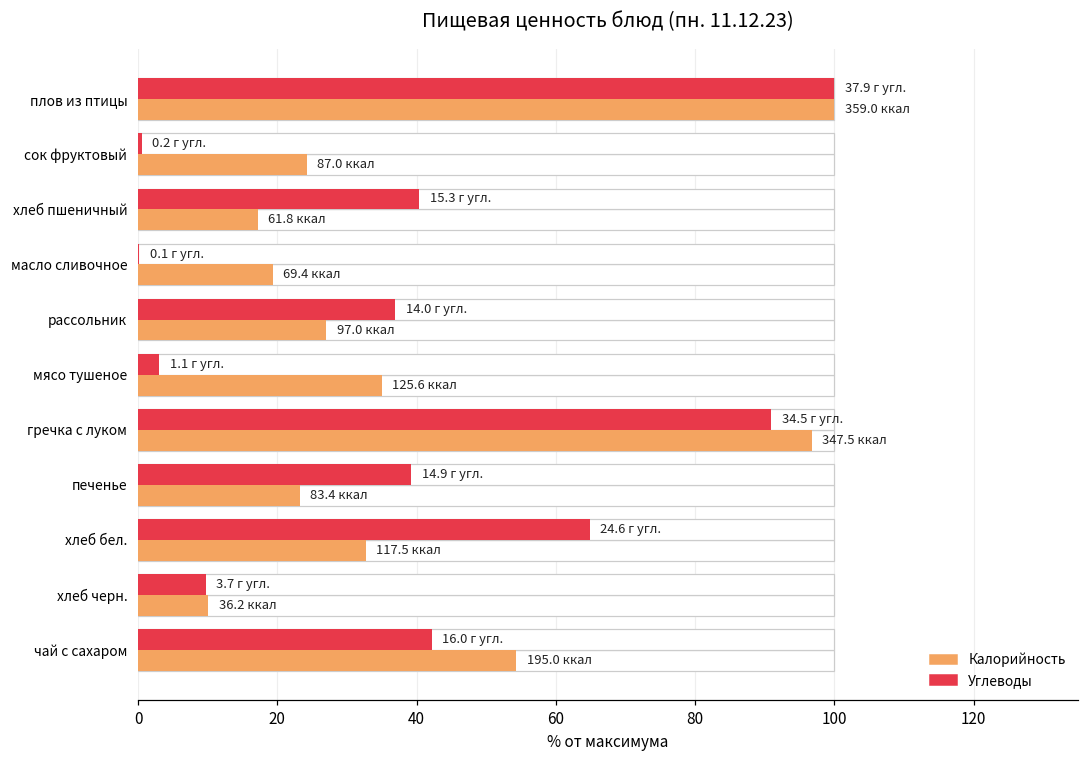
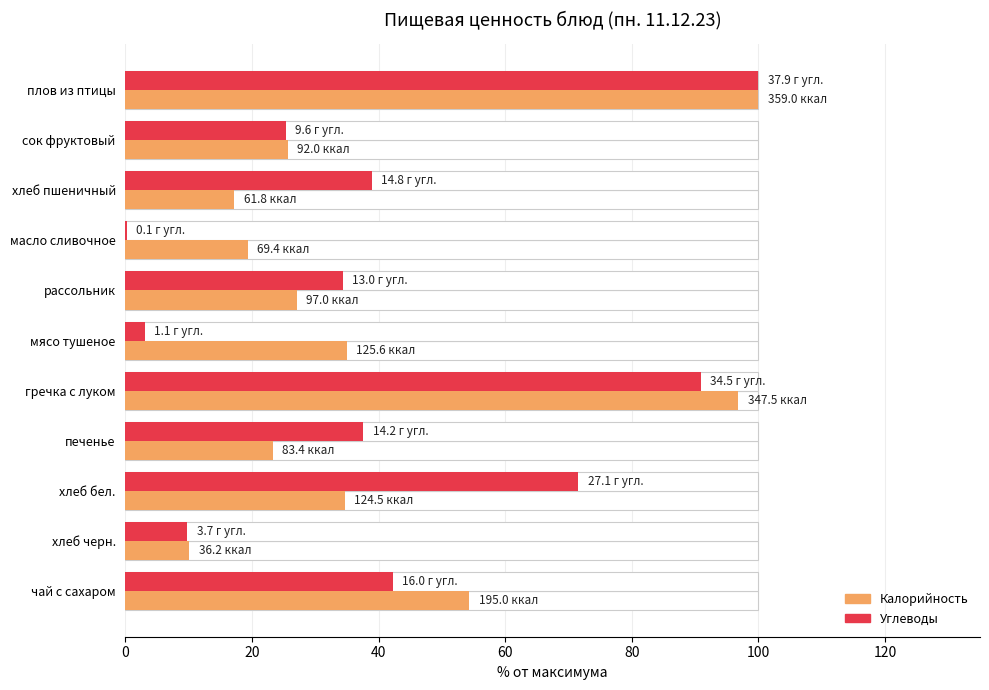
  {
    "Калорийность": {
-     "сок фруктовый": 87.0,
-     "хлеб бел.": 117.5
+     "сок фруктовый": 92.0,
+     "хлеб бел.": 124.5
    },
    "Углеводы": {
-     "сок фруктовый": 0.2,
-     "хлеб пшеничный": 15.3,
-     "рассольник": 14.0,
-     "печенье": 14.9,
-     "хлеб бел.": 24.6
+     "сок фруктовый": 9.6,
+     "хлеб пшеничный": 14.8,
+     "рассольник": 13.0,
+     "печенье": 14.2,
+     "хлеб бел.": 27.1
    }
  }
